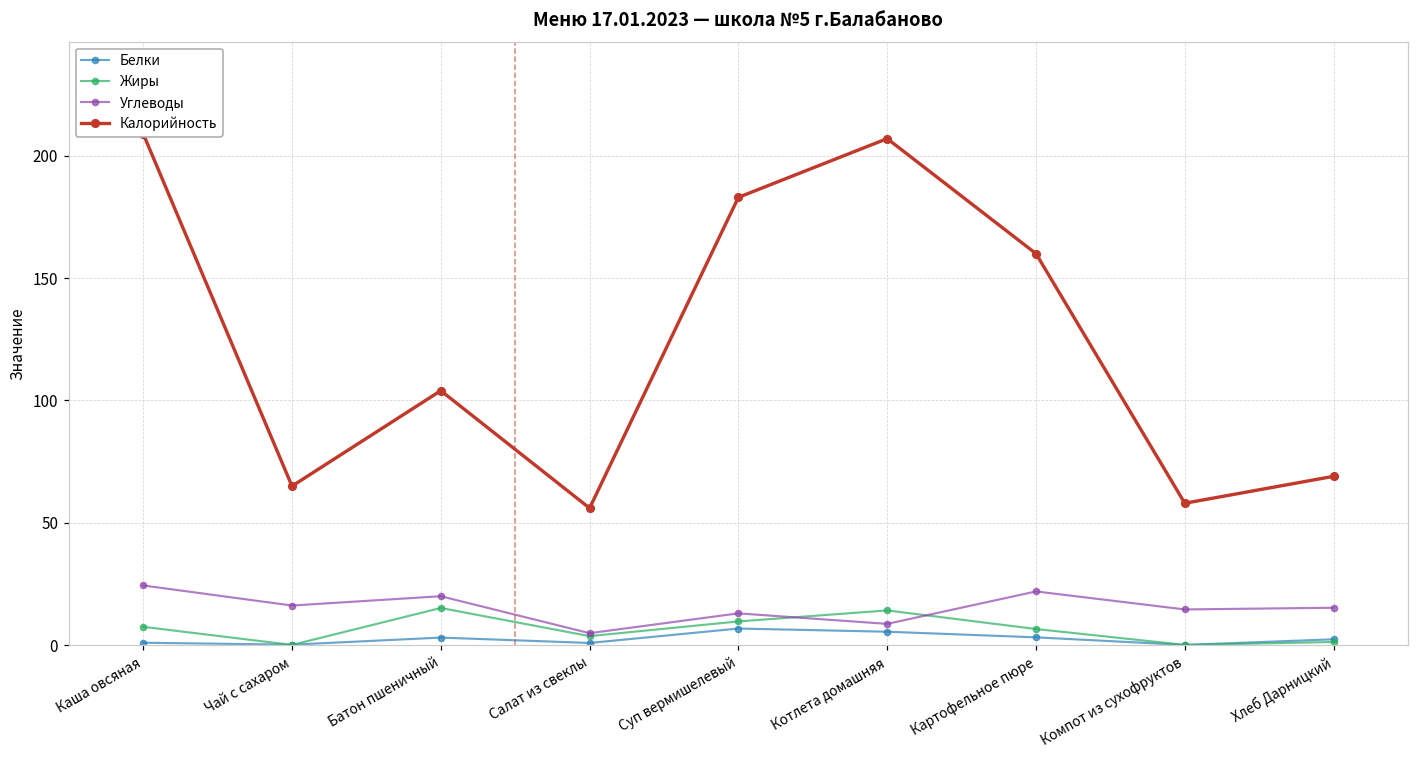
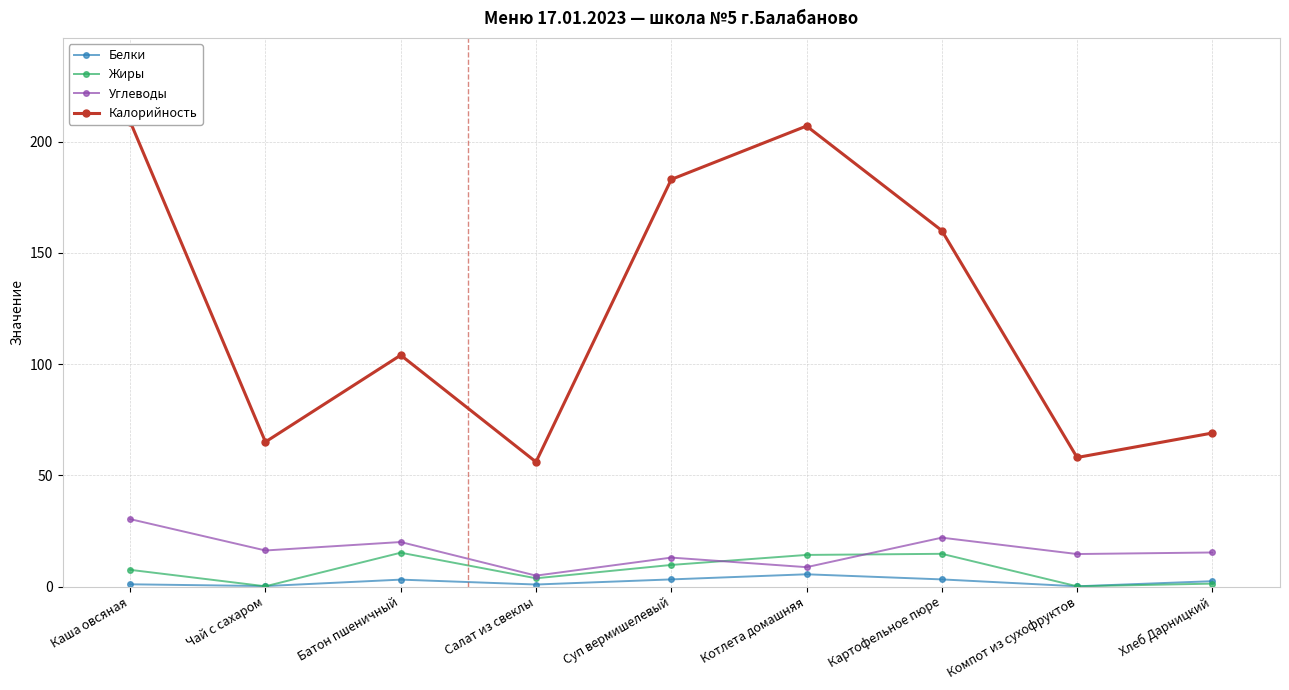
  {
    "Белки": {
      "Каша овсяная": 1,
      "Батон пшеничный": 3,
      "Салат из свеклы": 1,
-     "Суп вермишелевый": 7,
+     "Суп вермишелевый": 3,
      "Котлета домашняя": 6,
      "Картофельное пюре": 3
    },
    "Жиры": {
      "Каша овсяная": 8,
      "Батон пшеничный": 15,
      "Салат из свеклы": 4,
      "Суп вермишелевый": 10,
      "Котлета домашняя": 14,
-     "Картофельное пюре": 7
+     "Картофельное пюре": 15
    },
    "Углеводы": {
-     "Каша овсяная": 24,
+     "Каша овсяная": 30,
      "Чай с сахаром": 16,
      "Батон пшеничный": 20,
      "Салат из свеклы": 5,
      "Суп вермишелевый": 13,
      "Котлета домашняя": 9,
      "Картофельное пюре": 22,
      "Компот из сухофруктов": 15,
      "Хлеб Дарницкий": 15
    },
    "Калорийность": {
      "Чай с сахаром": 65,
      "Батон пшеничный": 104,
      "Салат из свеклы": 56,
      "Суп вермишелевый": 183,
      "Котлета домашняя": 207,
      "Картофельное пюре": 160,
      "Компот из сухофруктов": 58,
      "Хлеб Дарницкий": 69
    }
  }
